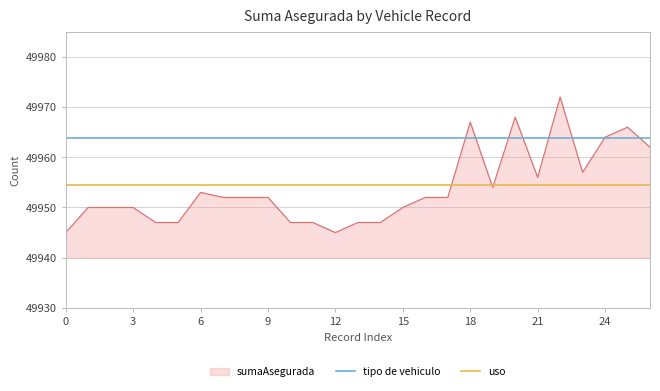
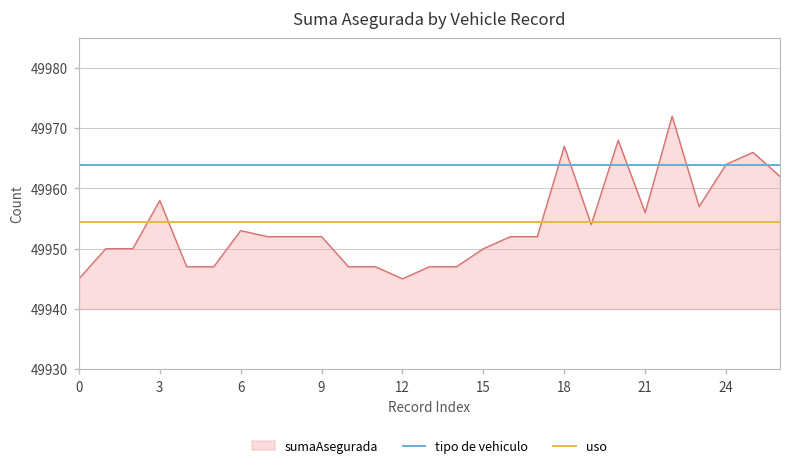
  {
    "0": 49945,
-   "3": 49950,
+   "3": 49958,
    "6": 49953,
    "9": 49952,
    "12": 49945,
    "15": 49950,
    "18": 49967,
    "21": 49956,
    "24": 49964
  }
